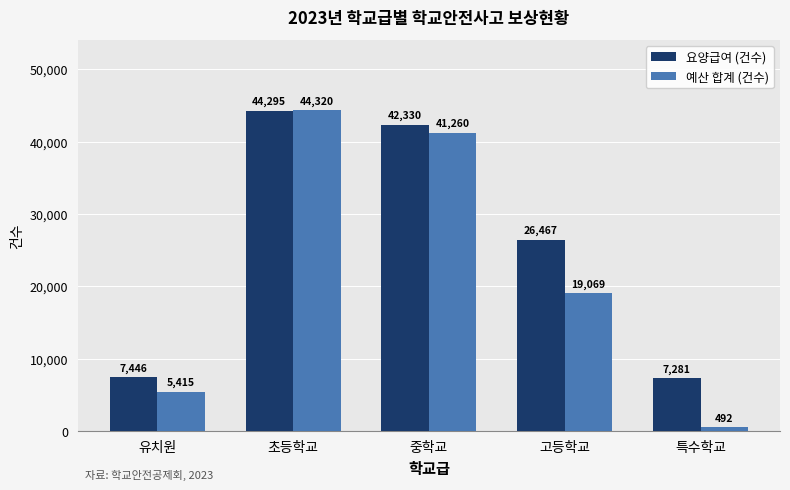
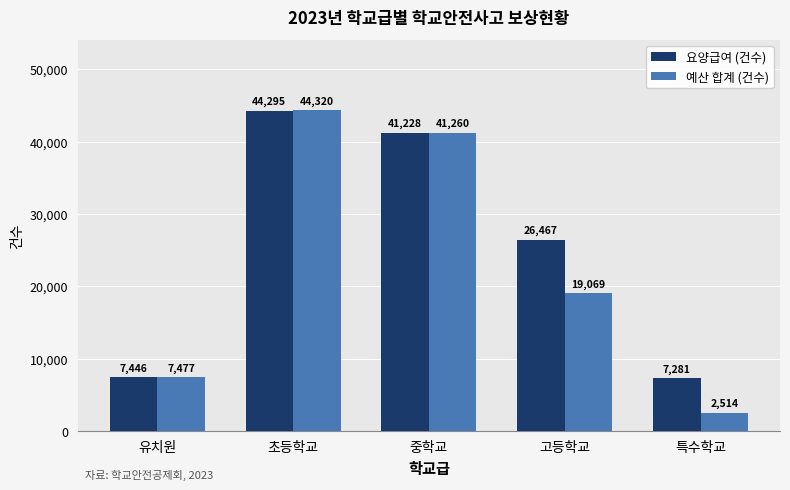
  {
    "요양급여 (건수)": {
      "유치원": "7,446",
      "초등학교": "44,295",
-     "중학교": "42,330",
+     "중학교": "41,228",
      "고등학교": "26,467",
      "특수학교": "7,281"
    },
    "예산 합계 (건수)": {
-     "유치원": "5,415",
+     "유치원": "7,477",
      "초등학교": "44,320",
      "중학교": "41,260",
      "고등학교": "19,069",
-     "특수학교": "492"
+     "특수학교": "2,514"
    }
  }
